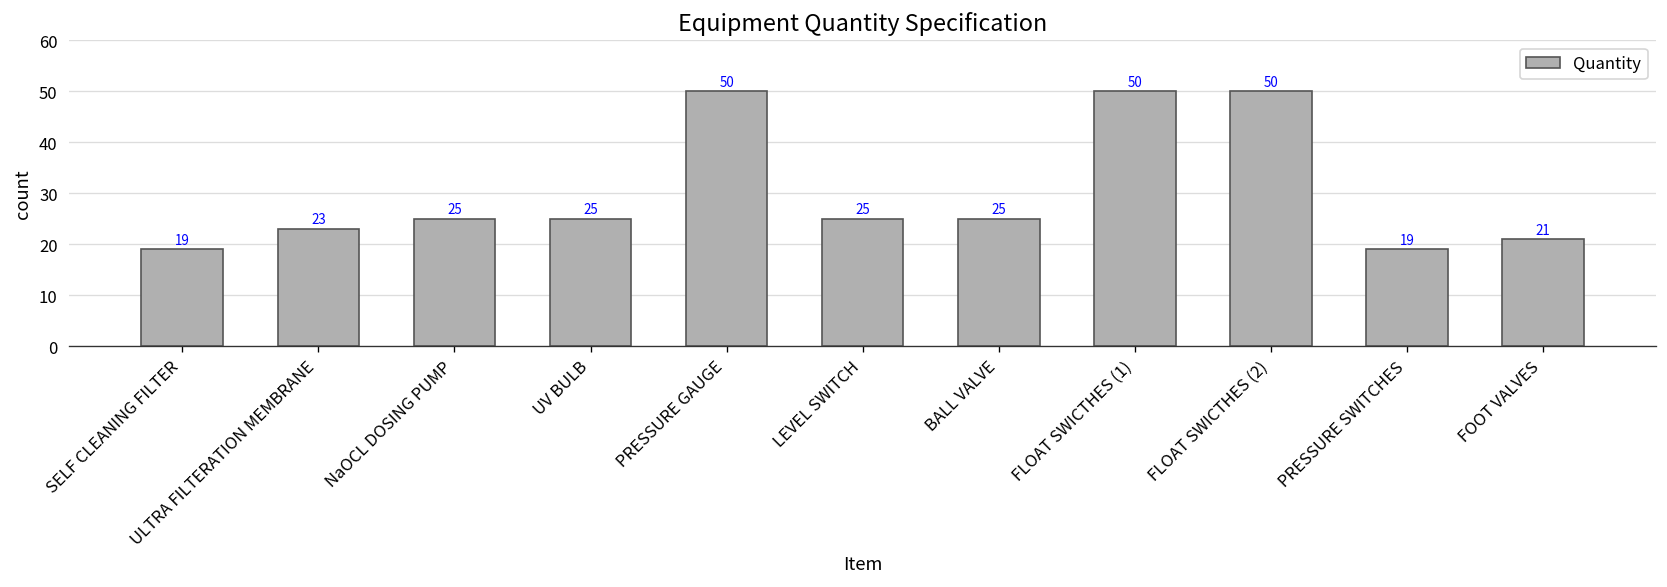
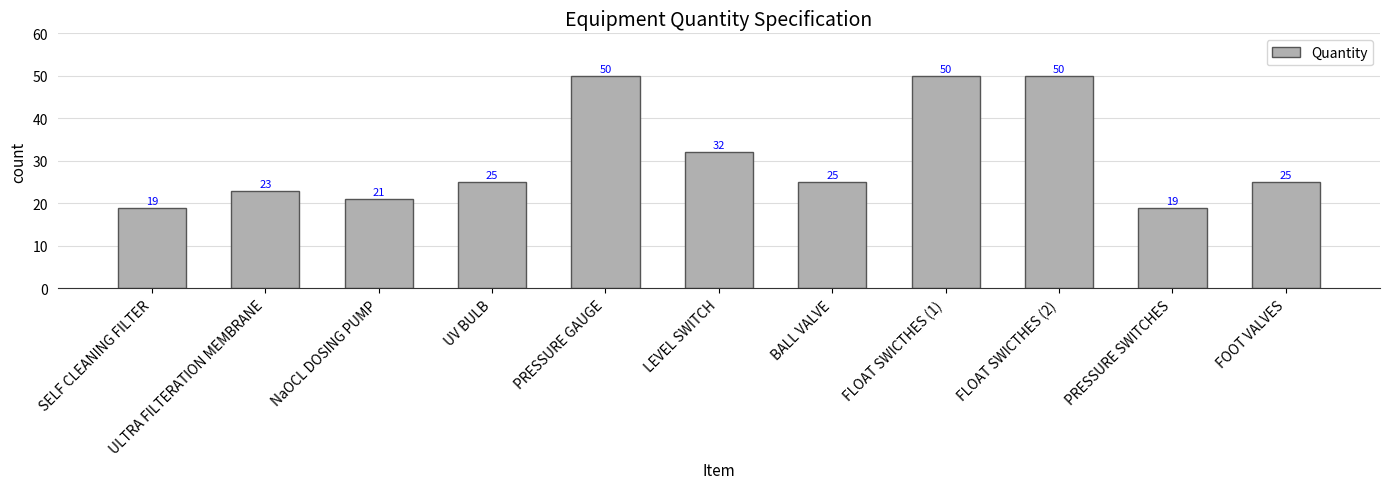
  {
    "SELF CLEANING FILTER": 19,
    "ULTRA FILTERATION MEMBRANE": 23,
-   "NaOCL DOSING PUMP": 25,
+   "NaOCL DOSING PUMP": 21,
    "UV BULB": 25,
    "PRESSURE GAUGE": 50,
-   "LEVEL SWITCH": 25,
+   "LEVEL SWITCH": 32,
    "BALL VALVE": 25,
    "FLOAT SWICTHES (1)": 50,
    "FLOAT SWICTHES (2)": 50,
    "PRESSURE SWITCHES": 19,
-   "FOOT VALVES": 21
+   "FOOT VALVES": 25
  }
